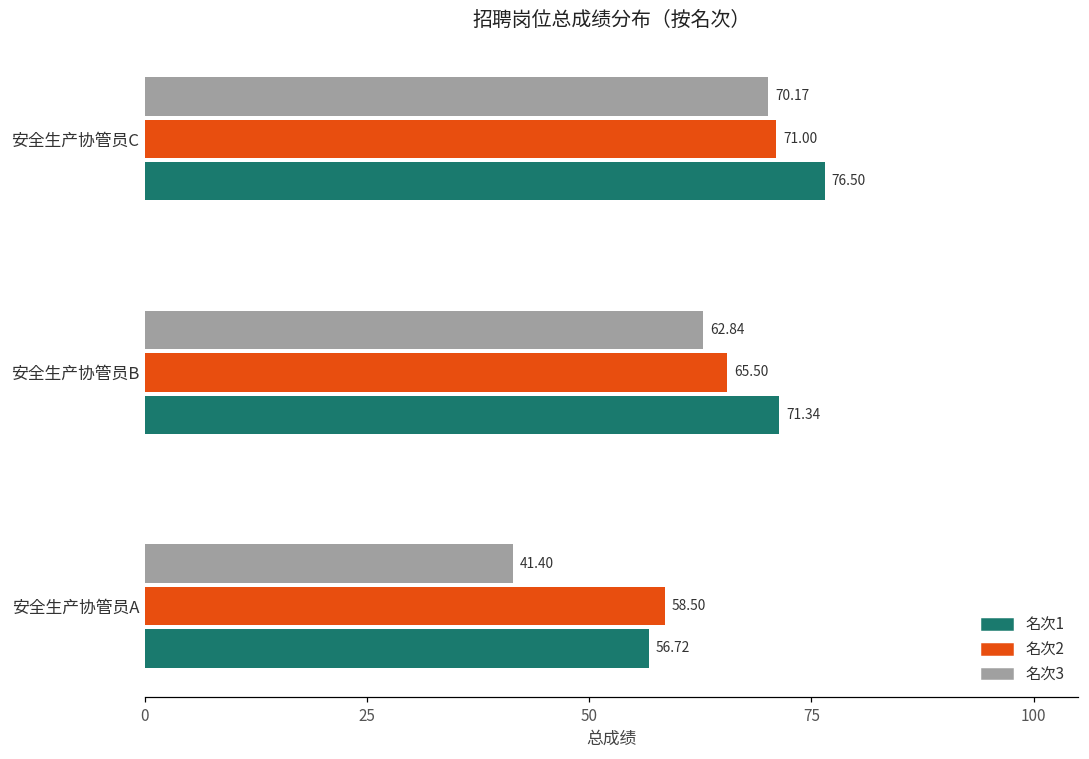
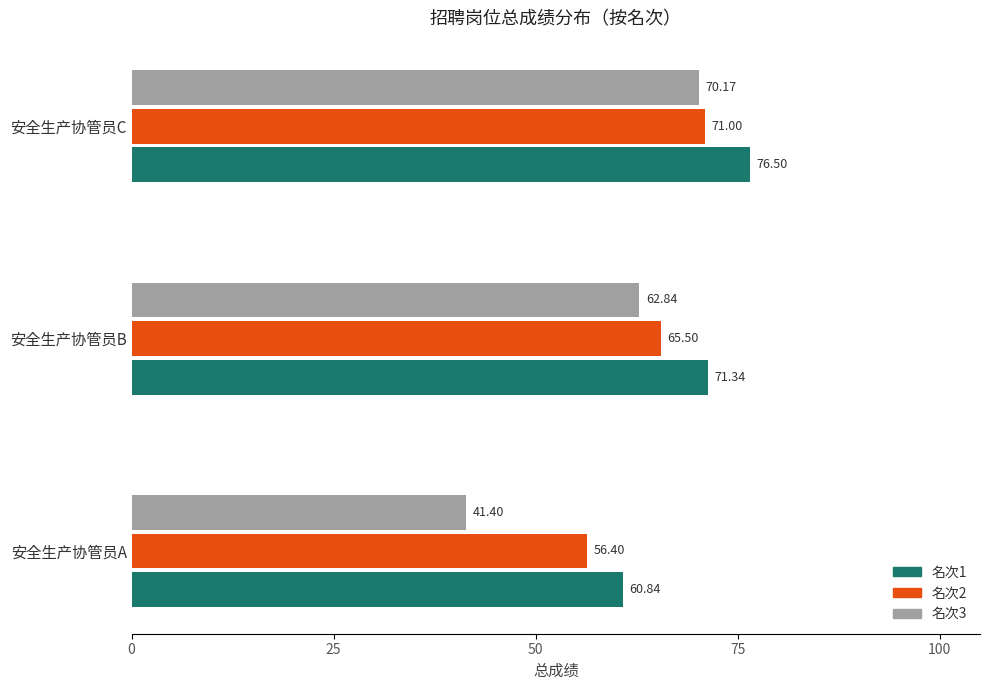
  {
    "名次1": {
      "安全生产协管员C": 76.50,
      "安全生产协管员B": 71.34,
-     "安全生产协管员A": 56.72
+     "安全生产协管员A": 60.84
    },
    "名次2": {
      "安全生产协管员C": 71.00,
      "安全生产协管员B": 65.50,
-     "安全生产协管员A": 58.50
+     "安全生产协管员A": 56.40
    },
    "名次3": {
      "安全生产协管员C": 70.17,
      "安全生产协管员B": 62.84,
      "安全生产协管员A": 41.40
    }
  }
